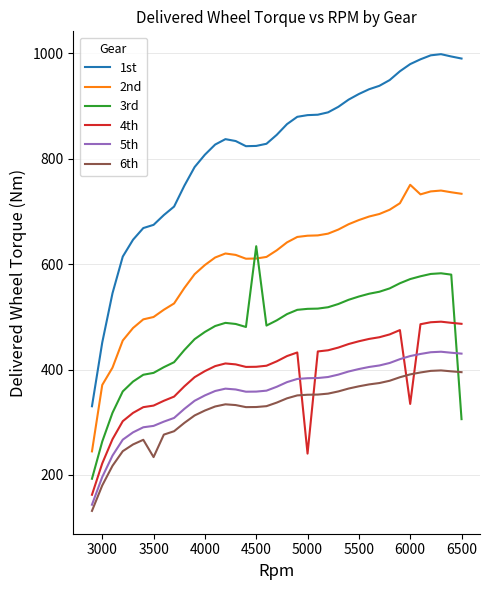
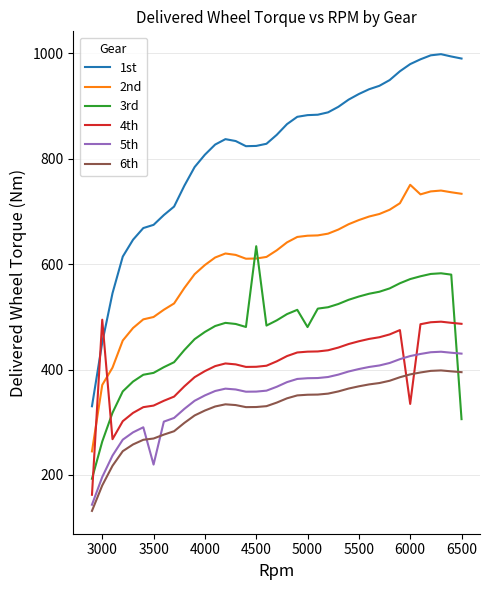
  {
    "1st": {
      "3000": 450,
      "3500": 670,
      "4000": 810,
      "4500": 820,
      "5000": 880,
      "5500": 920,
      "6000": 980,
      "6500": 990
    },
    "2nd": {
      "3000": 370,
      "3500": 500,
      "4000": 600,
      "4500": 610,
      "5000": 650,
      "5500": 680,
      "6000": 750,
      "6500": 730
    },
    "3rd": {
      "3000": 260,
      "3500": 390,
      "4000": 470,
      "4500": 630,
-     "5000": 520,
+     "5000": 480,
      "5500": 540,
      "6000": 570,
      "6500": 310
    },
    "4th": {
-     "3000": 220,
+     "3000": 490,
      "3500": 330,
      "4000": 400,
      "4500": 410,
-     "5000": 240,
+     "5000": 430,
      "5500": 450,
      "6000": 330,
      "6500": 490
    },
    "5th": {
      "3000": 200,
-     "3500": 290,
+     "3500": 220,
      "4000": 350,
      "4500": 360,
      "5000": 380,
      "5500": 400,
      "6000": 430,
      "6500": 430
    },
    "6th": {
      "3000": 180,
-     "3500": 230,
+     "3500": 270,
      "4000": 320,
      "4500": 330,
      "5000": 350,
      "5500": 370,
      "6000": 390,
      "6500": 400
    }
  }
